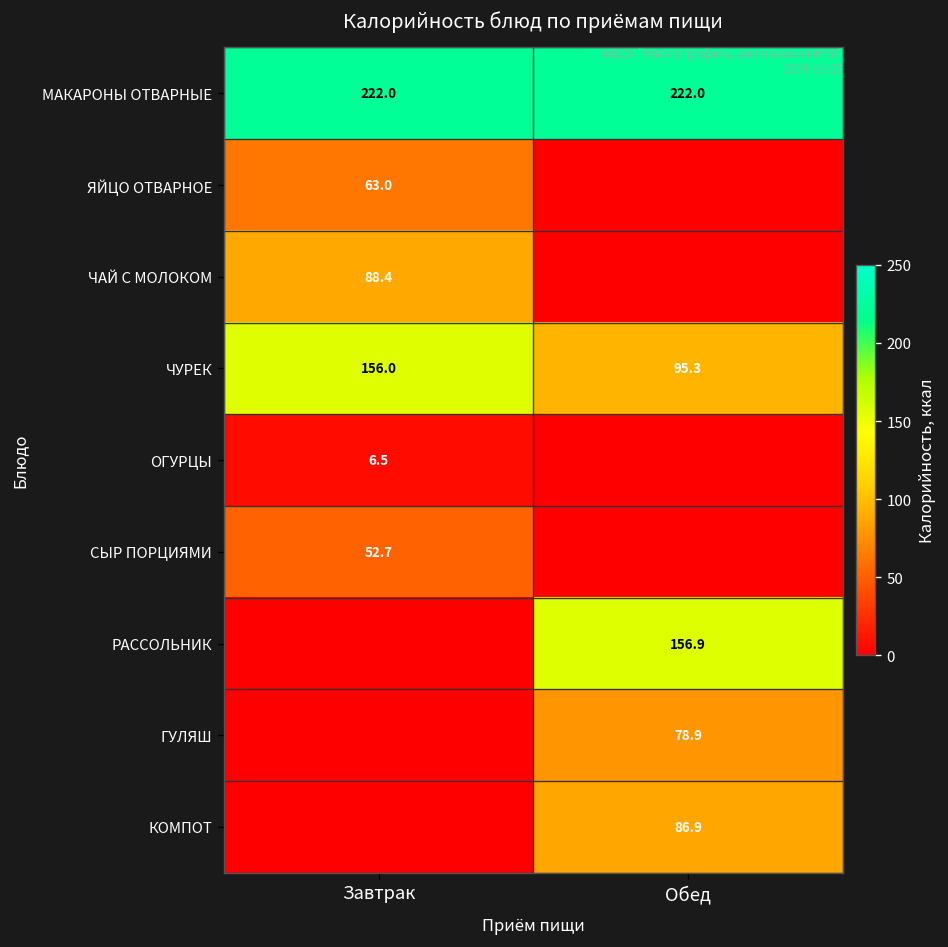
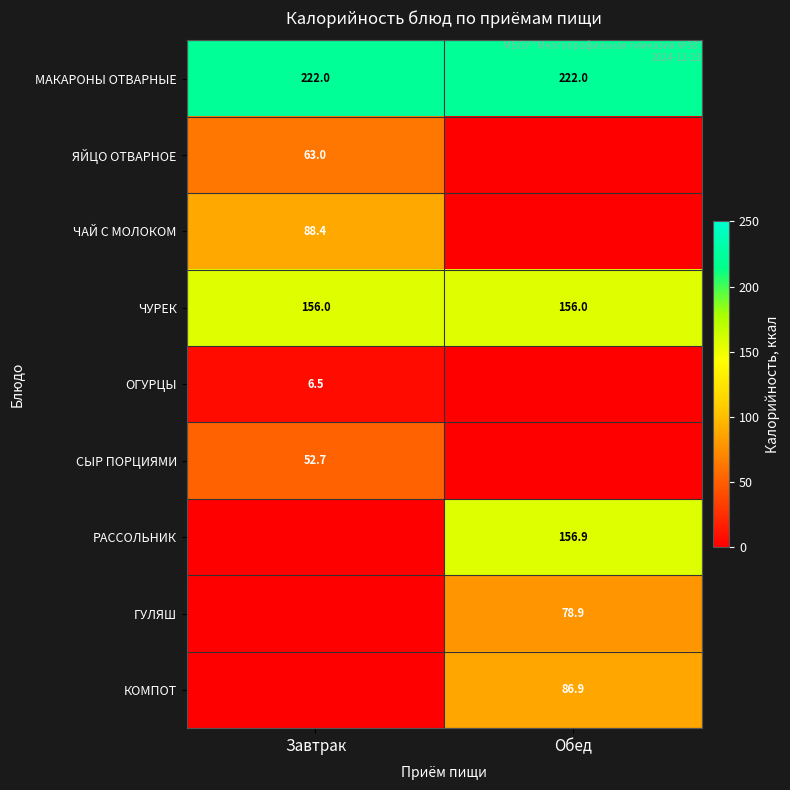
  {
    "МАКАРОНЫ ОТВАРНЫЕ": {
      "Завтрак": 222.0
    },
    "ЯЙЦО ОТВАРНОЕ": {
      "Завтрак": 63.0
    },
    "ЧАЙ С МОЛОКОМ": {
      "Завтрак": 88.4
    },
    "ЧУРЕК": {
      "Завтрак": 156.0,
-     "Обед": 95.3
+     "Обед": 156.0
    },
    "ОГУРЦЫ": {
      "Завтрак": 6.5
    },
    "СЫР ПОРЦИЯМИ": {
      "Завтрак": 52.7
    },
    "РАССОЛЬНИК": {
      "Обед": 156.9
    },
    "ГУЛЯШ": {
      "Обед": 78.9
    },
    "КОМПОТ": {
      "Обед": 86.9
    }
  }
